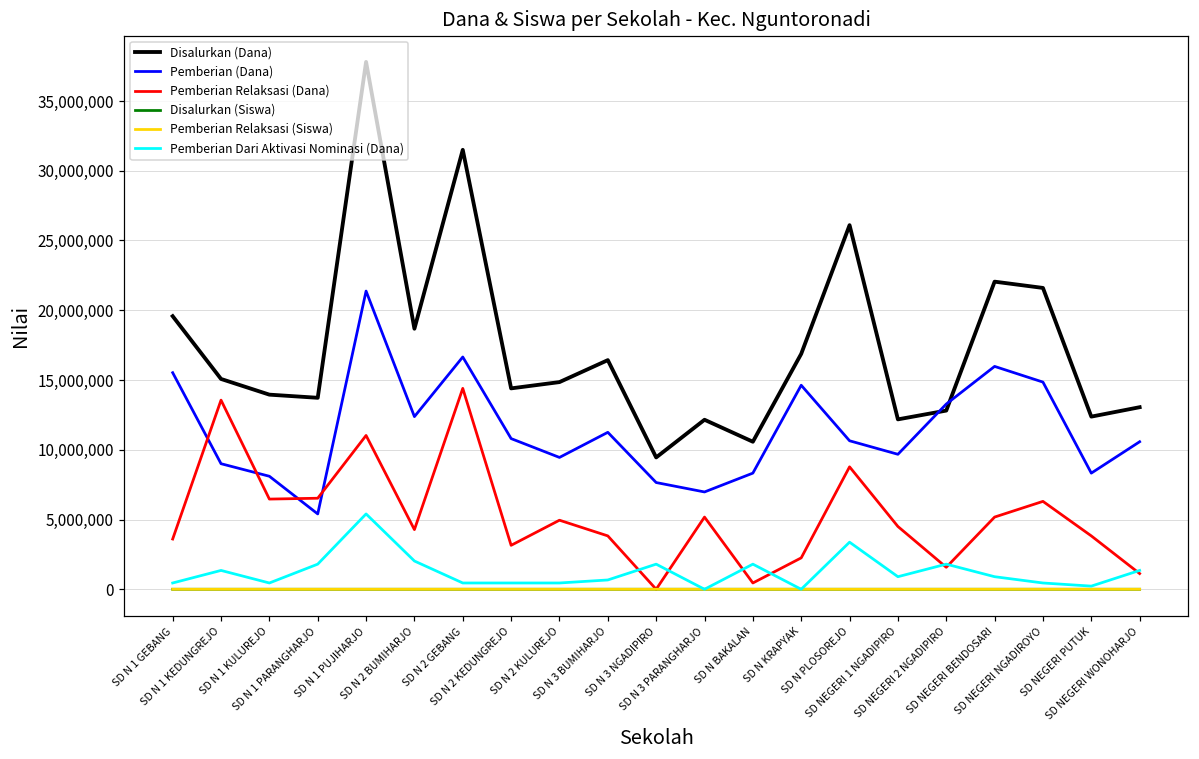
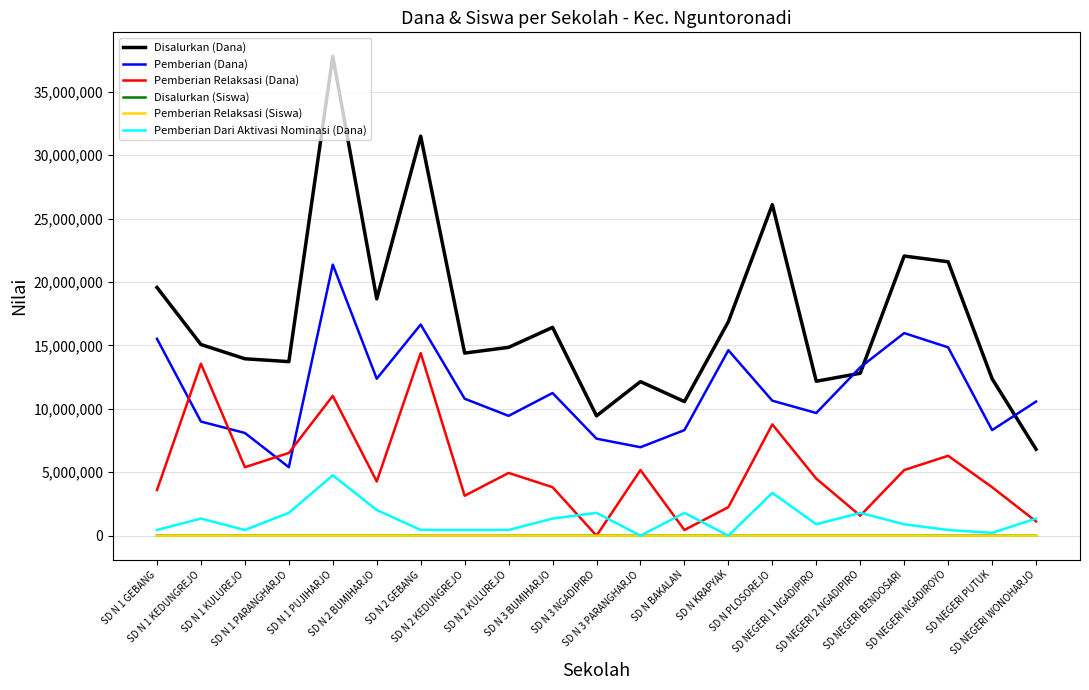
  {
    "Disalurkan (Dana)": {
      "SD N 1 GEBANG": "19,600,000",
      "SD N 1 KEDUNGREJO": "15,100,000",
      "SD N 1 KULUREJO": "14,000,000",
      "SD N 1 PARANGHARJO": "13,700,000",
      "SD N 2 BUMIHARJO": "18,700,000",
      "SD N 2 GEBANG": "31,500,000",
      "SD N 2 KEDUNGREJO": "14,400,000",
      "SD N 2 KULUREJO": "14,900,000",
      "SD N 3 BUMIHARJO": "16,400,000",
      "SD N 3 NGADIPIRO": "9,500,000",
      "SD N 3 PARANGHARJO": "12,200,000",
      "SD N BAKALAN": "10,600,000",
      "SD N KRAPYAK": "16,900,000",
      "SD N PLOSOREJO": "26,100,000",
      "SD NEGERI 1 NGADIPIRO": "12,200,000",
      "SD NEGERI 2 NGADIPIRO": "12,800,000",
      "SD NEGERI BENDOSARI": "22,100,000",
      "SD NEGERI NGADIROYO": "21,600,000",
      "SD NEGERI PUTUK": "12,400,000",
-     "SD NEGERI WONOHARJO": "13,100,000"
+     "SD NEGERI WONOHARJO": "6,800,000"
    },
    "Pemberian (Dana)": {
      "SD N 1 GEBANG": "15,500,000",
      "SD N 1 KEDUNGREJO": "9,000,000",
      "SD N 1 KULUREJO": "8,100,000",
      "SD N 1 PARANGHARJO": "5,400,000",
      "SD N 1 PUJIHARJO": "21,400,000",
      "SD N 2 BUMIHARJO": "12,400,000",
      "SD N 2 GEBANG": "16,700,000",
      "SD N 2 KEDUNGREJO": "10,800,000",
      "SD N 2 KULUREJO": "9,500,000",
      "SD N 3 BUMIHARJO": "11,300,000",
      "SD N 3 NGADIPIRO": "7,700,000",
      "SD N 3 PARANGHARJO": "7,000,000",
      "SD N BAKALAN": "8,300,000",
      "SD N KRAPYAK": "14,600,000",
      "SD N PLOSOREJO": "10,600,000",
      "SD NEGERI 1 NGADIPIRO": "9,700,000",
      "SD NEGERI 2 NGADIPIRO": "13,300,000",
      "SD NEGERI BENDOSARI": "16,000,000",
      "SD NEGERI NGADIROYO": "14,900,000",
      "SD NEGERI PUTUK": "8,300,000",
      "SD NEGERI WONOHARJO": "10,600,000"
    },
    "Pemberian Relaksasi (Dana)": {
      "SD N 1 GEBANG": "3,600,000",
      "SD N 1 KEDUNGREJO": "13,600,000",
-     "SD N 1 KULUREJO": "6,500,000",
+     "SD N 1 KULUREJO": "5,400,000",
      "SD N 1 PARANGHARJO": "6,500,000",
      "SD N 1 PUJIHARJO": "11,000,000",
      "SD N 2 BUMIHARJO": "4,300,000",
      "SD N 2 GEBANG": "14,400,000",
      "SD N 2 KEDUNGREJO": "3,200,000",
      "SD N 2 KULUREJO": "5,000,000",
      "SD N 3 BUMIHARJO": "3,800,000",
      "SD N 3 PARANGHARJO": "5,200,000",
      "SD N BAKALAN": "500,000",
      "SD N KRAPYAK": "2,300,000",
      "SD N PLOSOREJO": "8,800,000",
      "SD NEGERI 1 NGADIPIRO": "4,500,000",
      "SD NEGERI 2 NGADIPIRO": "1,600,000",
      "SD NEGERI BENDOSARI": "5,200,000",
      "SD NEGERI NGADIROYO": "6,300,000",
      "SD NEGERI PUTUK": "3,800,000",
      "SD NEGERI WONOHARJO": "1,100,000"
    },
    "Pemberian Relaksasi (Siswa)": {
      "SD N 1 GEBANG": "0",
      "SD N 1 KEDUNGREJO": "0",
      "SD N 1 KULUREJO": "0",
      "SD N 1 PARANGHARJO": "0",
      "SD N 1 PUJIHARJO": "0",
      "SD N 2 BUMIHARJO": "0",
      "SD N 2 GEBANG": "0",
      "SD N 2 KEDUNGREJO": "0",
      "SD N 2 KULUREJO": "0",
      "SD N 3 BUMIHARJO": "0",
      "SD N BAKALAN": "0",
      "SD N PLOSOREJO": "0",
      "SD NEGERI 1 NGADIPIRO": "0",
      "SD NEGERI 2 NGADIPIRO": "0",
      "SD NEGERI BENDOSARI": "0",
      "SD NEGERI NGADIROYO": "0",
      "SD NEGERI PUTUK": "0",
      "SD NEGERI WONOHARJO": "0"
    },
    "Pemberian Dari Aktivasi Nominasi (Dana)": {
      "SD N 1 GEBANG": "500,000",
      "SD N 1 KEDUNGREJO": "1,400,000",
      "SD N 1 KULUREJO": "500,000",
      "SD N 1 PARANGHARJO": "1,800,000",
-     "SD N 1 PUJIHARJO": "5,400,000",
+     "SD N 1 PUJIHARJO": "4,800,000",
      "SD N 2 BUMIHARJO": "2,000,000",
      "SD N 2 GEBANG": "500,000",
      "SD N 2 KEDUNGREJO": "500,000",
      "SD N 2 KULUREJO": "500,000",
-     "SD N 3 BUMIHARJO": "700,000",
+     "SD N 3 BUMIHARJO": "1,400,000",
      "SD N 3 NGADIPIRO": "1,800,000",
      "SD N BAKALAN": "1,800,000",
      "SD N PLOSOREJO": "3,400,000",
      "SD NEGERI 1 NGADIPIRO": "900,000",
      "SD NEGERI 2 NGADIPIRO": "1,800,000",
      "SD NEGERI BENDOSARI": "900,000",
      "SD NEGERI NGADIROYO": "500,000",
      "SD NEGERI PUTUK": "200,000",
      "SD NEGERI WONOHARJO": "1,400,000"
    }
  }
